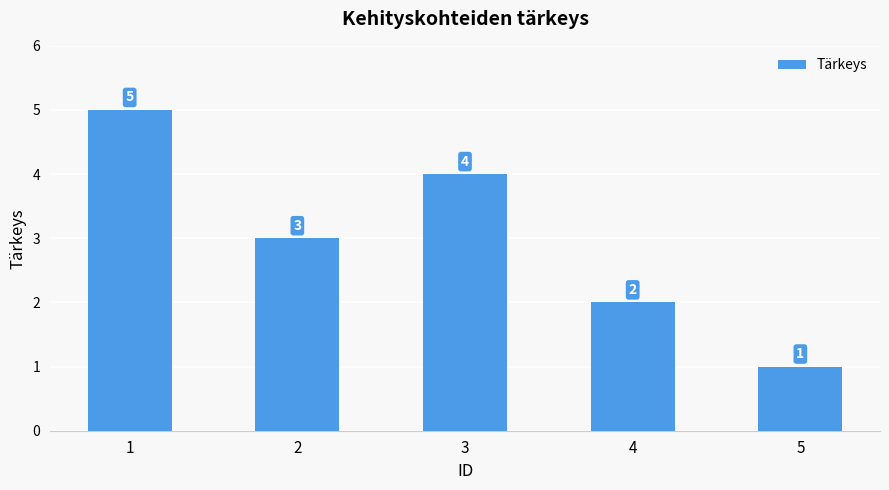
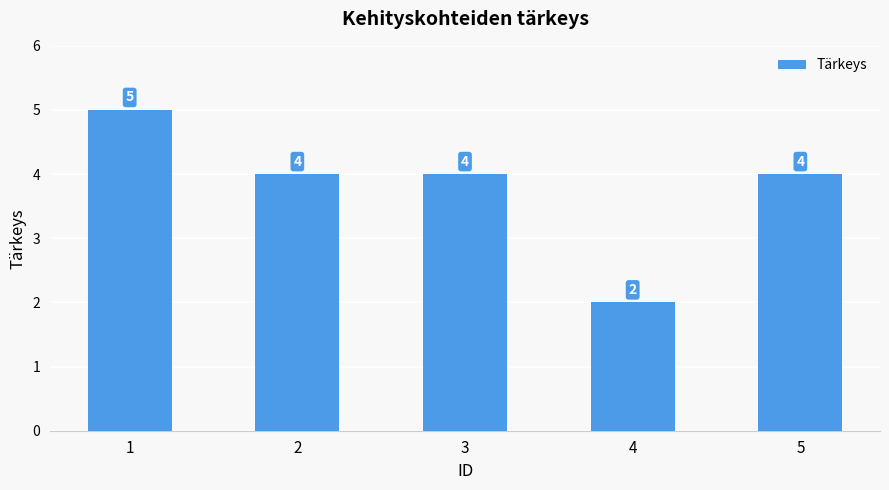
  {
-   "2": 3,
-   "5": 1
+   "2": 4,
+   "5": 4
  }
